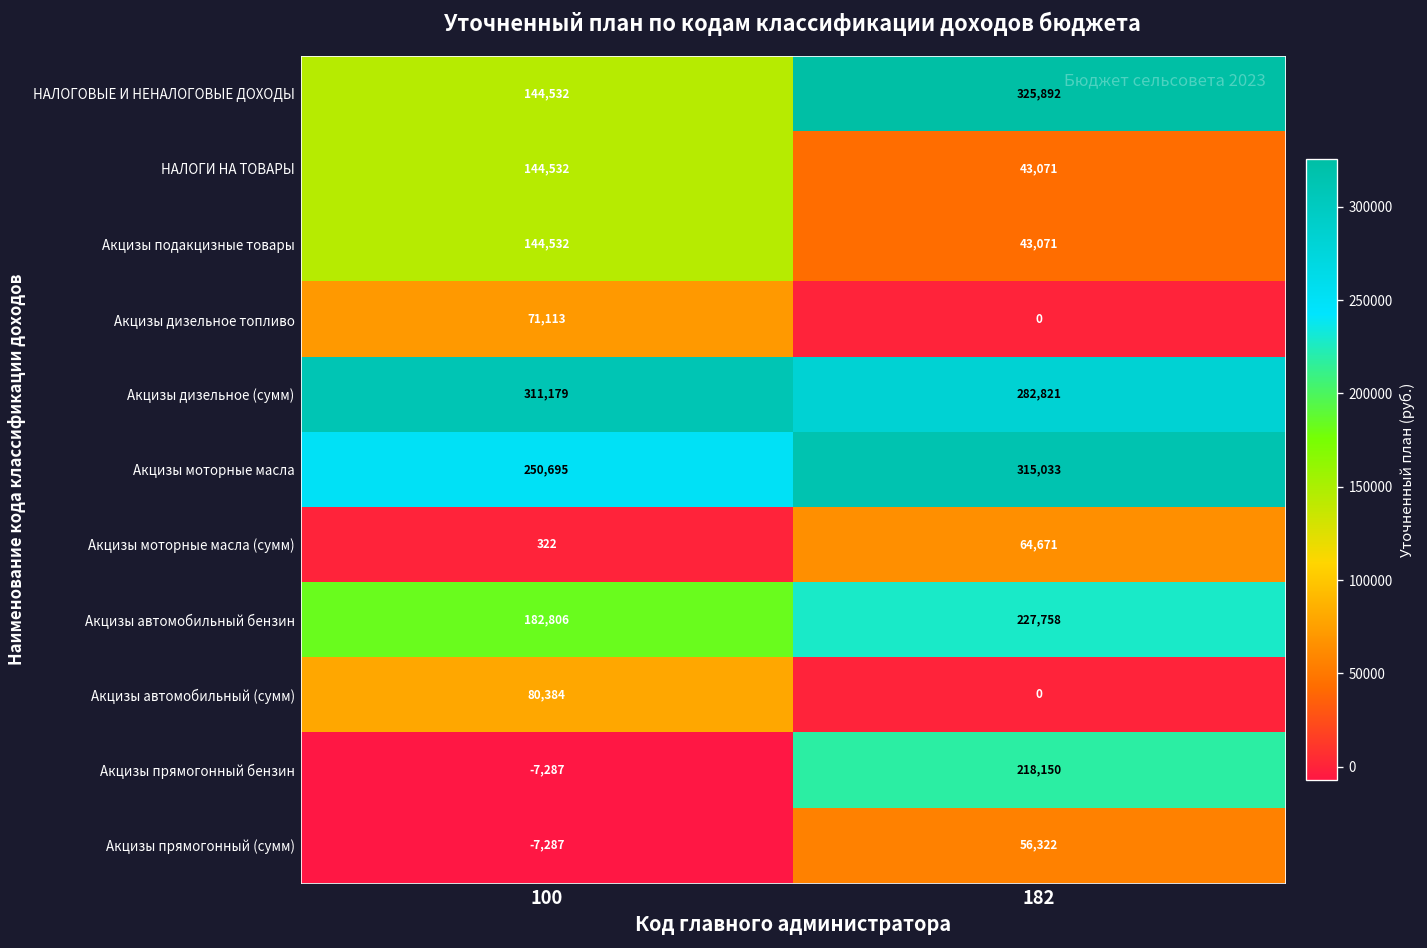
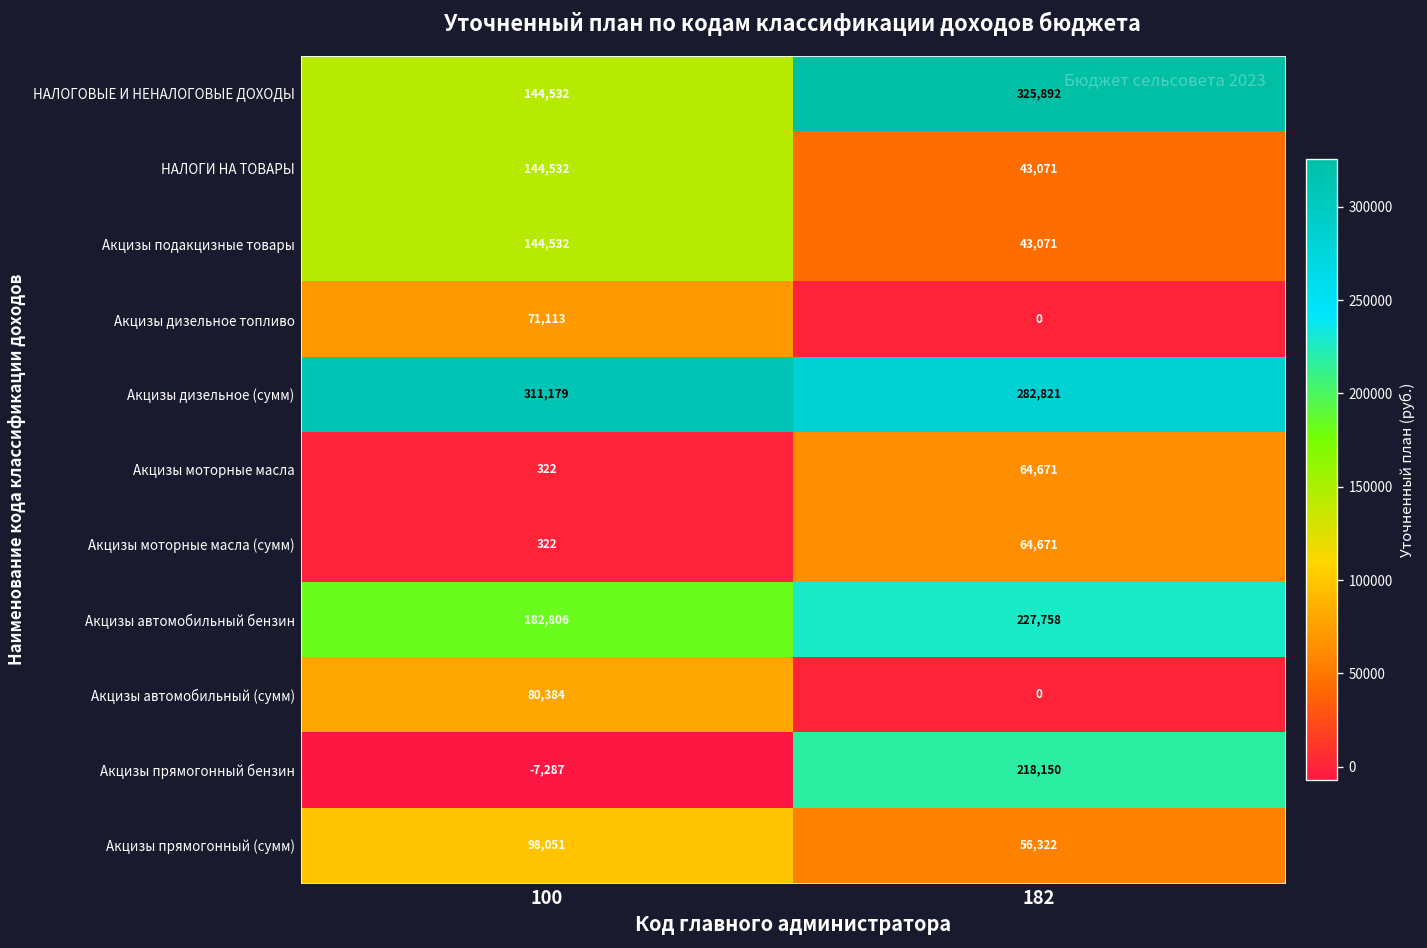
  {
    "НАЛОГОВЫЕ И НЕНАЛОГОВЫЕ ДОХОДЫ": {
      "100": "144,532"
    },
    "НАЛОГИ НА ТОВАРЫ": {
      "100": "144,532",
      "182": "43,071"
    },
    "Акцизы подакцизные товары": {
      "100": "144,532",
      "182": "43,071"
    },
    "Акцизы дизельное топливо": {
      "100": "71,113",
      "182": "0"
    },
    "Акцизы дизельное (сумм)": {
      "100": "311,179",
      "182": "282,821"
    },
    "Акцизы моторные масла": {
-     "100": "250,695",
-     "182": "315,033"
+     "100": "322",
+     "182": "64,671"
    },
    "Акцизы моторные масла (сумм)": {
      "100": "322",
      "182": "64,671"
    },
    "Акцизы автомобильный бензин": {
      "100": "182,806",
      "182": "227,758"
    },
    "Акцизы автомобильный (сумм)": {
      "100": "80,384",
      "182": "0"
    },
    "Акцизы прямогонный бензин": {
      "100": "-7,287",
      "182": "218,150"
    },
    "Акцизы прямогонный (сумм)": {
-     "100": "-7,287",
+     "100": "98,051",
      "182": "56,322"
    }
  }
